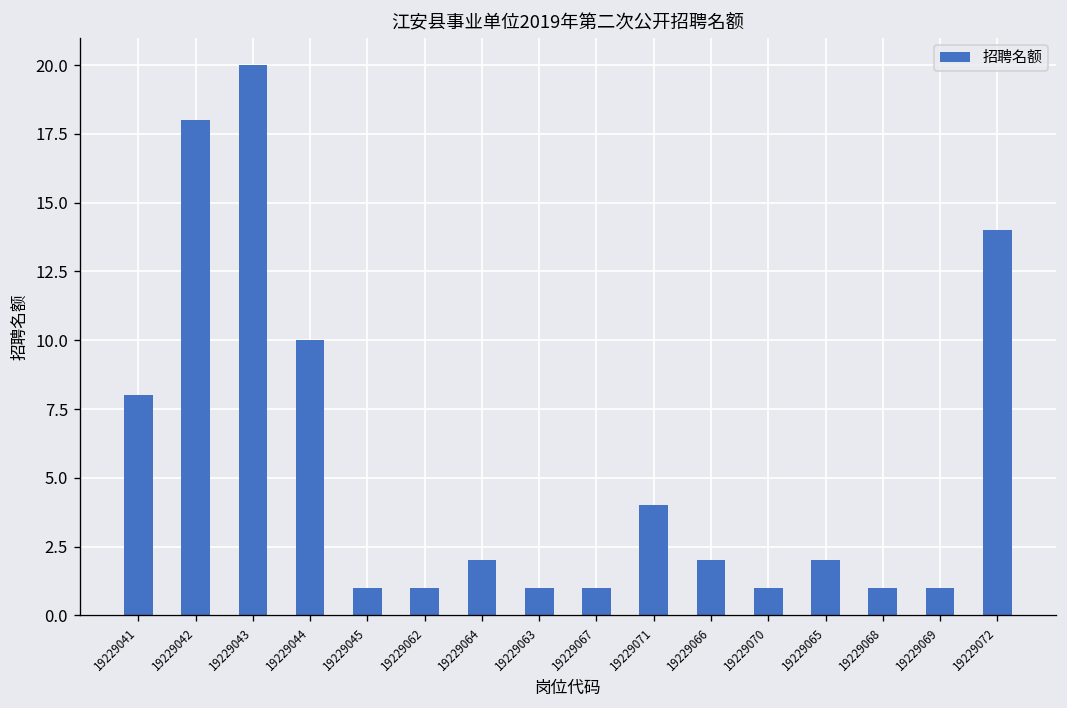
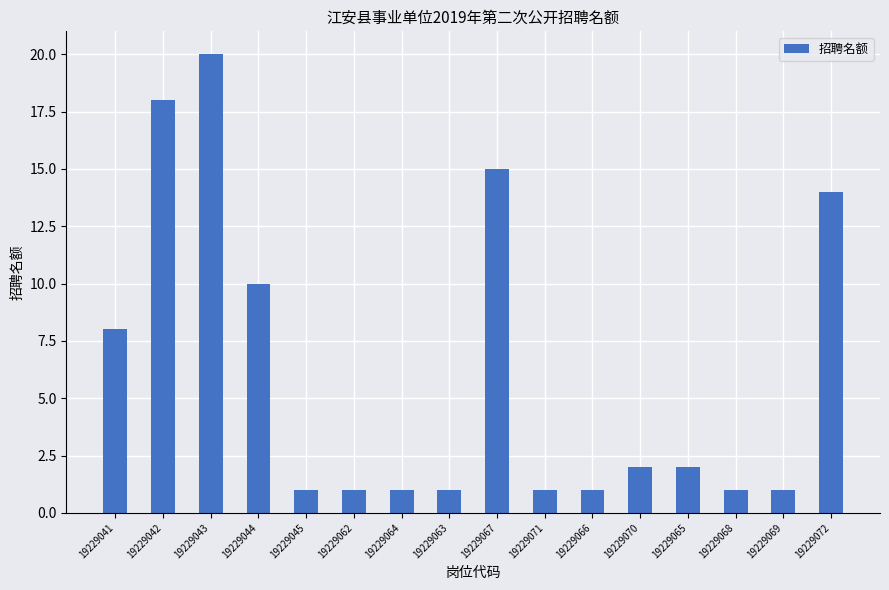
  {
    "19229041": 8,
    "19229042": 18,
    "19229043": 20,
    "19229044": 10,
    "19229045": 1,
    "19229062": 1,
-   "19229064": 2,
+   "19229064": 1,
    "19229063": 1,
-   "19229067": 1,
-   "19229071": 4,
-   "19229066": 2,
-   "19229070": 1,
+   "19229067": 15,
+   "19229071": 1,
+   "19229066": 1,
+   "19229070": 2,
    "19229065": 2,
    "19229068": 1,
    "19229069": 1,
    "19229072": 14
  }
